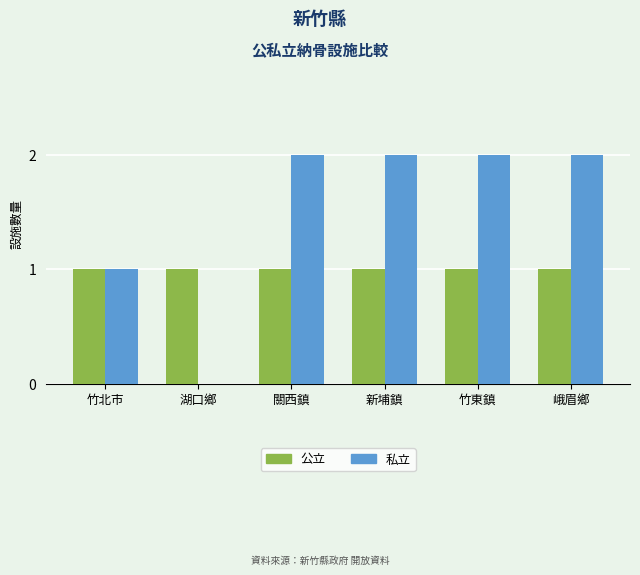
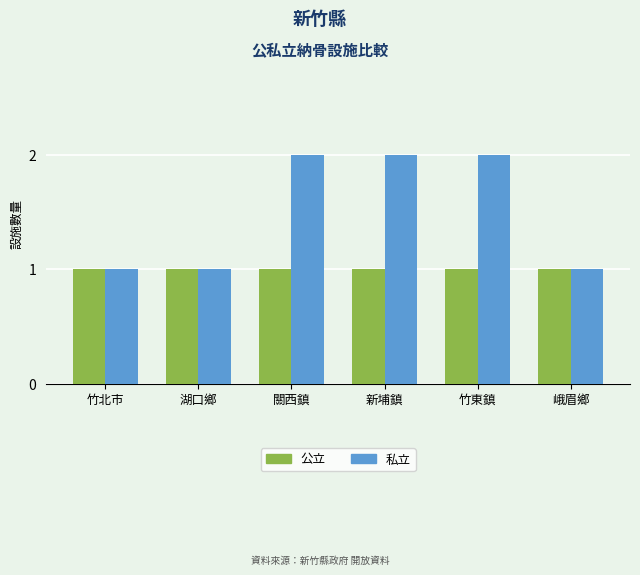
  {
    "公立": {
      "竹北市": 1,
      "湖口鄉": 1,
      "關西鎮": 1,
      "新埔鎮": 1,
      "竹東鎮": 1,
      "峨眉鄉": 1
    },
    "私立": {
      "竹北市": 1,
-     "湖口鄉": 0,
+     "湖口鄉": 1,
      "關西鎮": 2,
      "新埔鎮": 2,
      "竹東鎮": 2,
-     "峨眉鄉": 2
+     "峨眉鄉": 1
    }
  }
